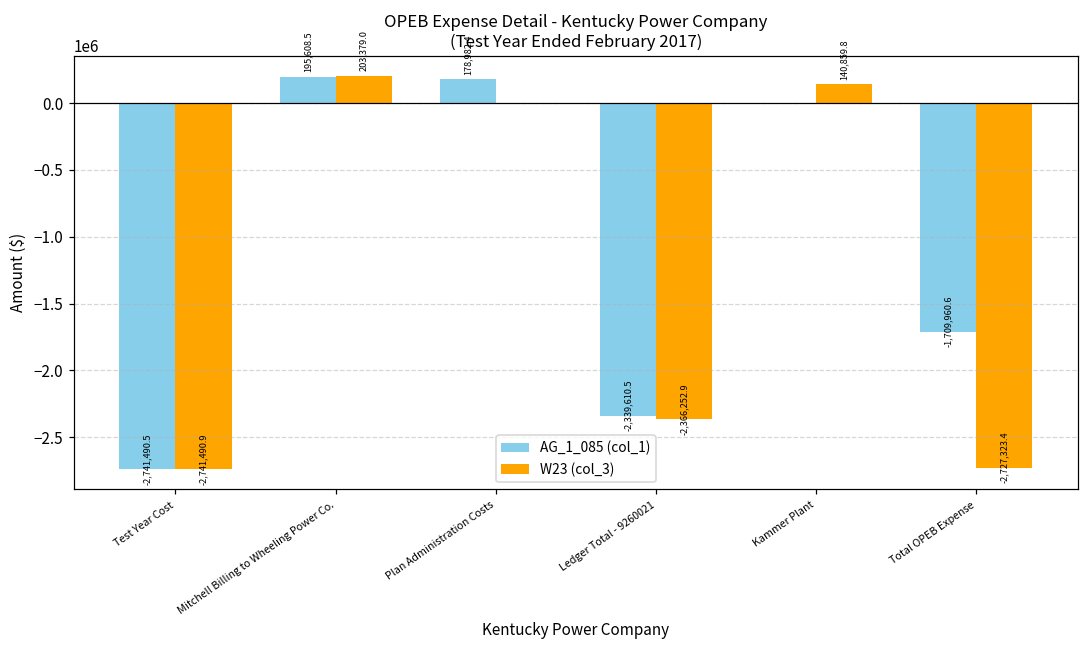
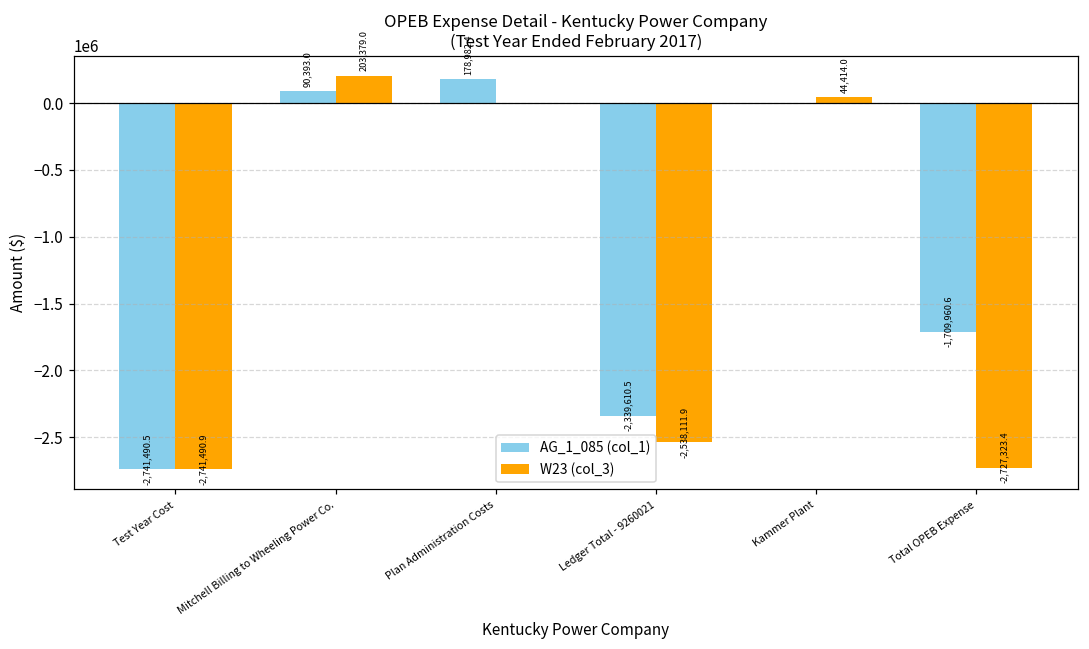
  {
    "AG_1_085 (col_1)": {
      "Test Year Cost": "-2,741,490.5",
-     "Mitchell Billing to Wheeling Power Co.": "195,608.5",
+     "Mitchell Billing to Wheeling Power Co.": "90,393.0",
      "Plan Administration Costs": "178,982.4",
      "Ledger Total - 9260021": "-2,339,610.5",
      "Total OPEB Expense": "-1,709,960.6"
    },
    "W23 (col_3)": {
      "Test Year Cost": "-2,741,490.9",
      "Mitchell Billing to Wheeling Power Co.": "203,379.0",
-     "Ledger Total - 9260021": "-2,366,252.9",
-     "Kammer Plant": "140,859.8",
+     "Ledger Total - 9260021": "-2,538,111.9",
+     "Kammer Plant": "44,414.0",
      "Total OPEB Expense": "-2,727,323.4"
    }
  }
